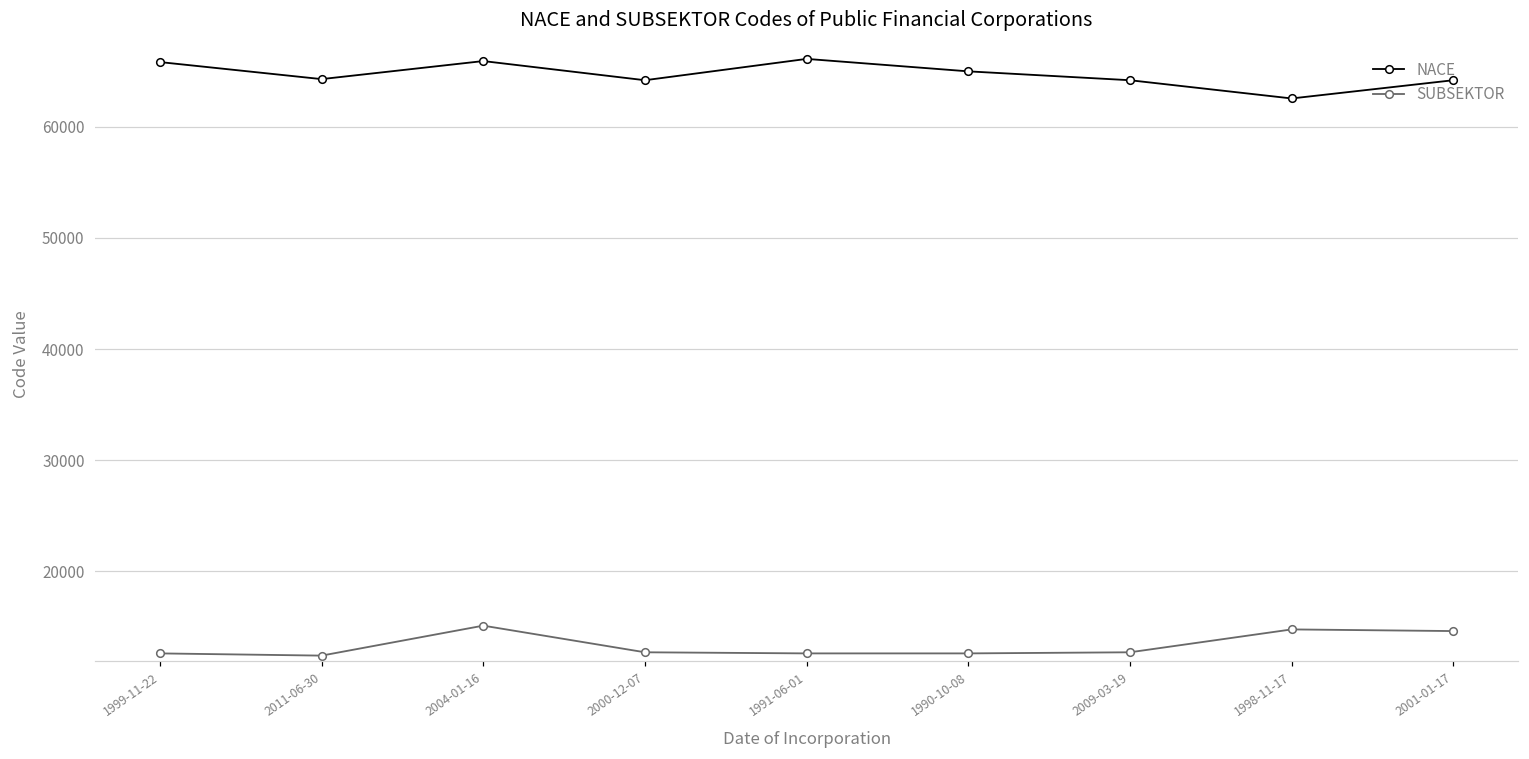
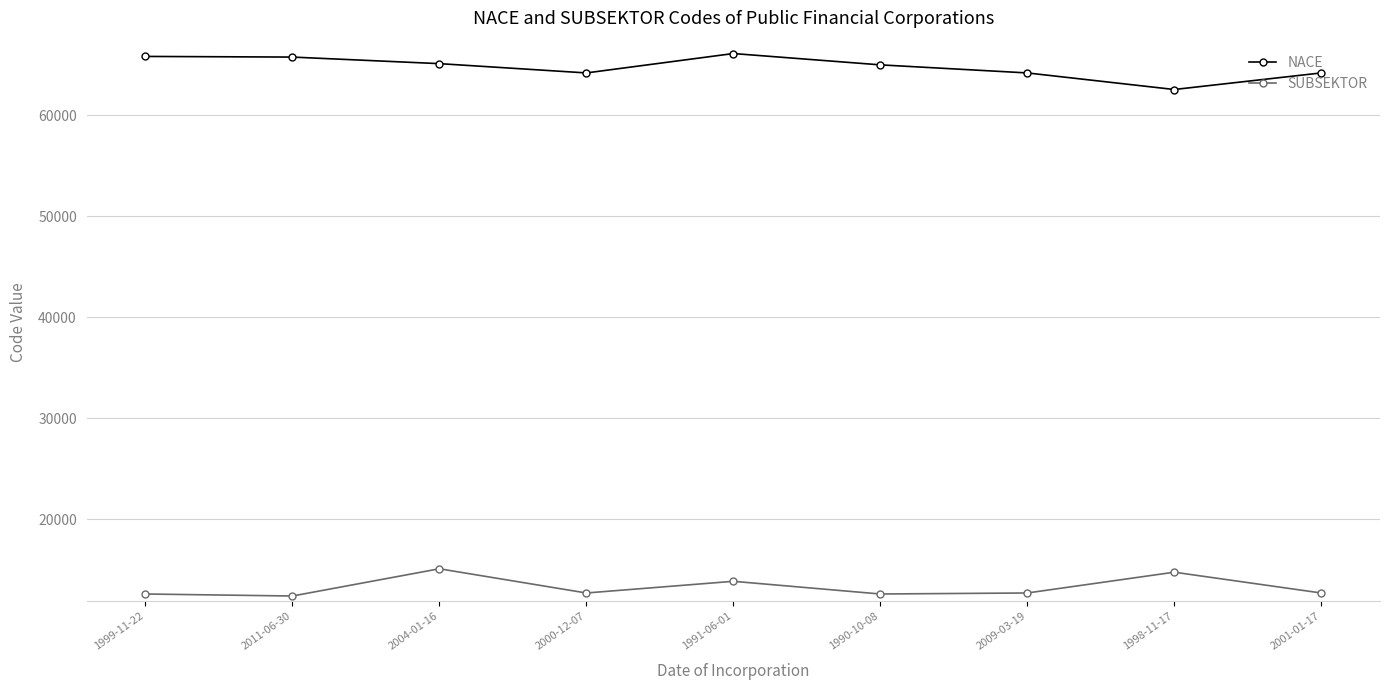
  {
    "NACE": {
      "1999-11-22": 65800,
-     "2011-06-30": 64300,
-     "2004-01-16": 65900,
+     "2011-06-30": 65800,
+     "2004-01-16": 65100,
      "2000-12-07": 64200,
      "1991-06-01": 66100,
      "1990-10-08": 65000,
      "2009-03-19": 64200,
      "1998-11-17": 62600,
      "2001-01-17": 64200
    },
    "SUBSEKTOR": {
      "1999-11-22": 12600,
      "2011-06-30": 12400,
      "2004-01-16": 15100,
      "2000-12-07": 12700,
-     "1991-06-01": 12600,
+     "1991-06-01": 13900,
      "1990-10-08": 12600,
      "2009-03-19": 12700,
      "1998-11-17": 14800,
-     "2001-01-17": 14600
+     "2001-01-17": 12700
    }
  }
